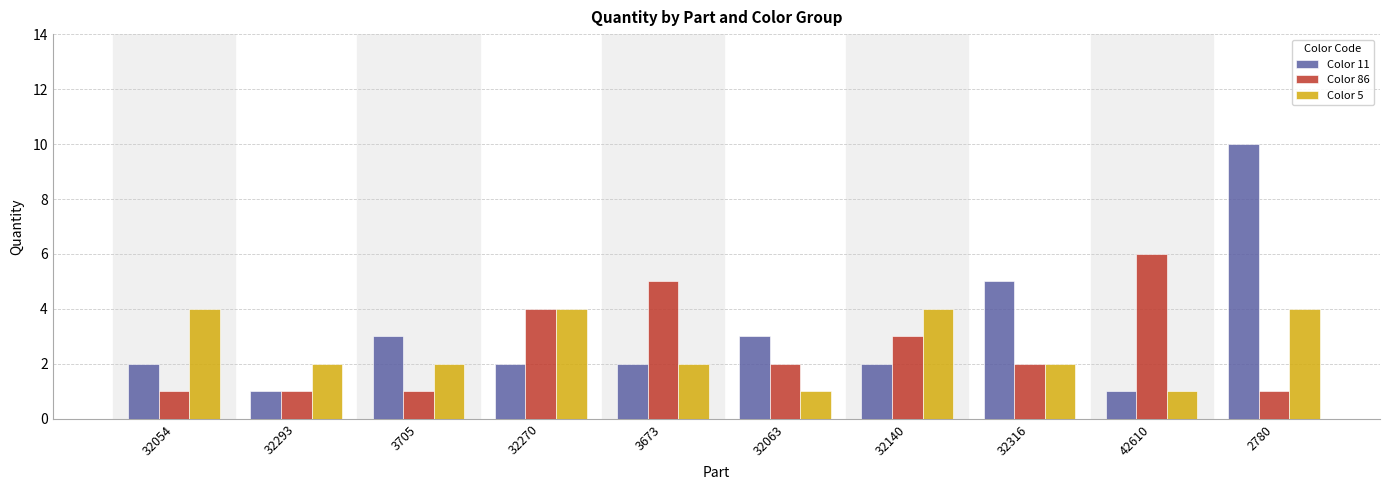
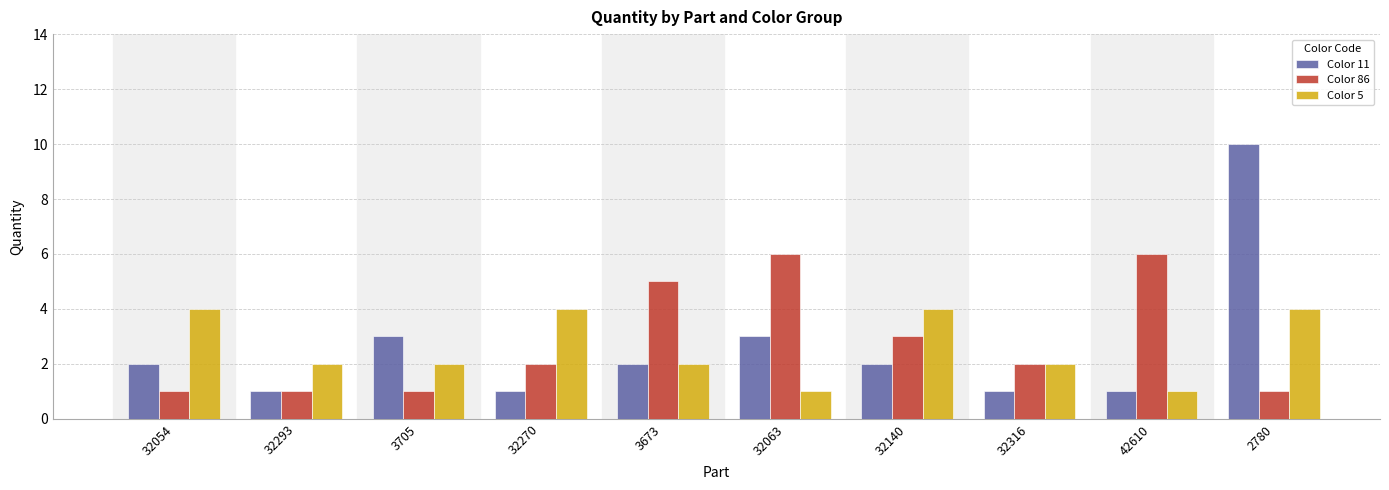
  {
    "Color 11": {
      "32054": 2,
      "32293": 1,
      "3705": 3,
-     "32270": 2,
+     "32270": 1,
      "3673": 2,
      "32063": 3,
      "32140": 2,
-     "32316": 5,
+     "32316": 1,
      "42610": 1,
      "2780": 10
    },
    "Color 86": {
      "32054": 1,
      "32293": 1,
      "3705": 1,
-     "32270": 4,
+     "32270": 2,
      "3673": 5,
-     "32063": 2,
+     "32063": 6,
      "32140": 3,
      "32316": 2,
      "42610": 6,
      "2780": 1
    },
    "Color 5": {
      "32054": 4,
      "32293": 2,
      "3705": 2,
      "32270": 4,
      "3673": 2,
      "32063": 1,
      "32140": 4,
      "32316": 2,
      "42610": 1,
      "2780": 4
    }
  }
